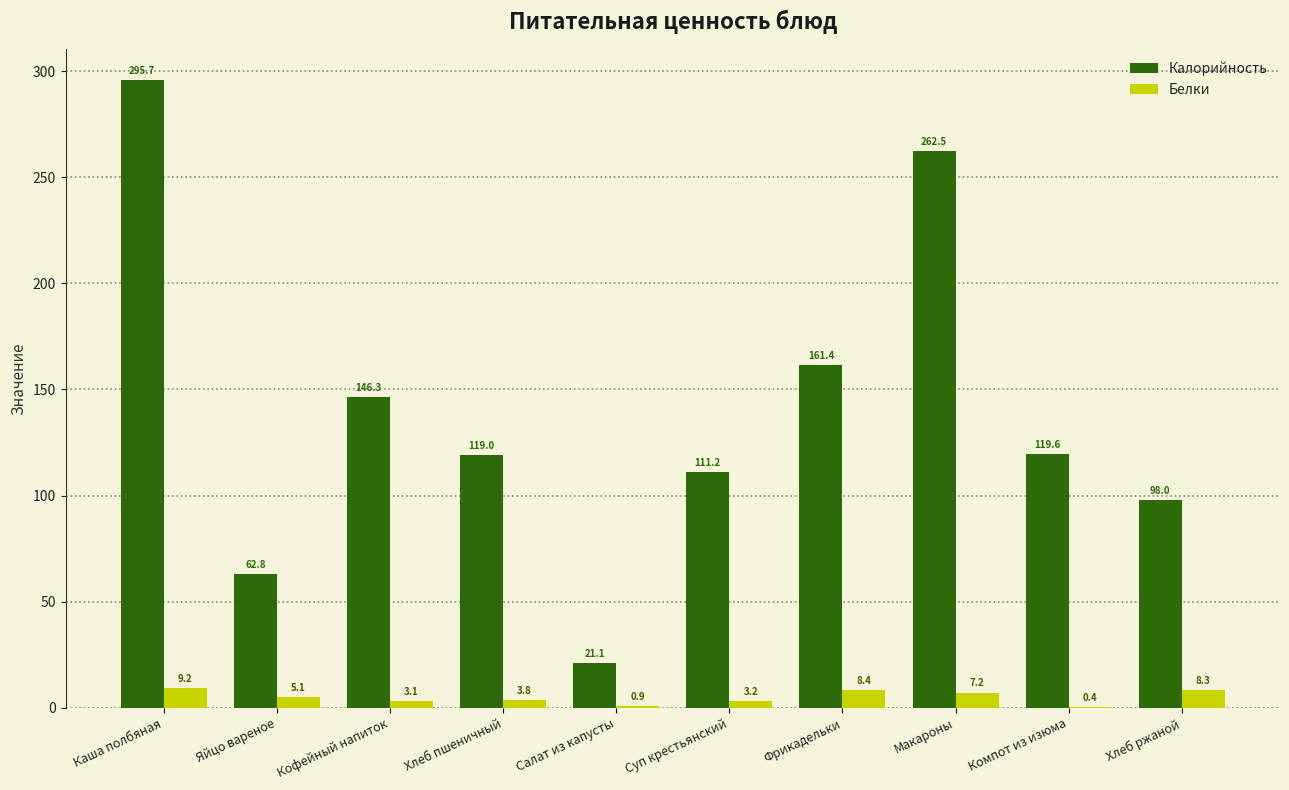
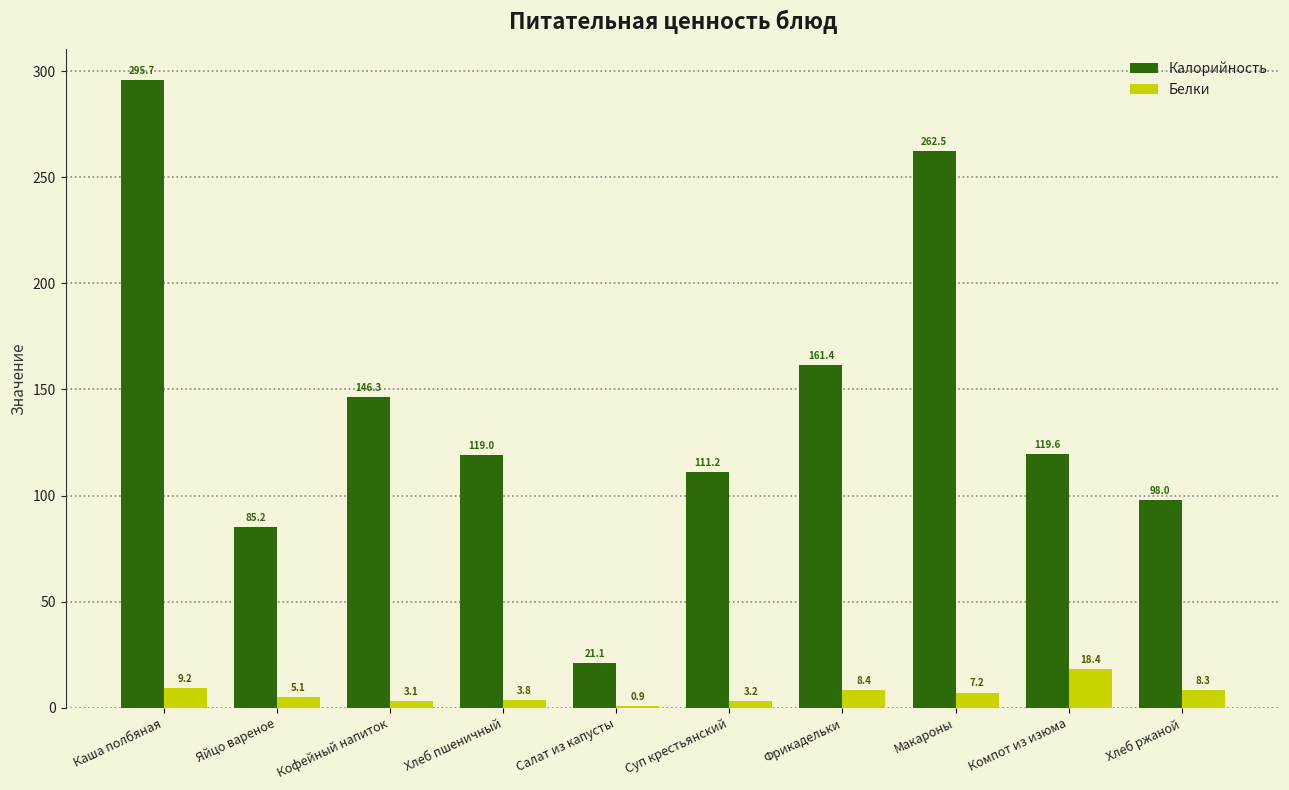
  {
    "Калорийность": {
      "Каша полбяная": 295.7,
-     "Яйцо вареное": 62.8,
+     "Яйцо вареное": 85.2,
      "Кофейный напиток": 146.3,
      "Хлеб пшеничный": 119.0,
      "Салат из капусты": 21.1,
      "Суп крестьянский": 111.2,
      "Фрикадельки": 161.4,
      "Макароны": 262.5,
      "Компот из изюма": 119.6,
      "Хлеб ржаной": 98.0
    },
    "Белки": {
      "Каша полбяная": 9.2,
      "Яйцо вареное": 5.1,
      "Кофейный напиток": 3.1,
      "Хлеб пшеничный": 3.8,
      "Салат из капусты": 0.9,
      "Суп крестьянский": 3.2,
      "Фрикадельки": 8.4,
      "Макароны": 7.2,
-     "Компот из изюма": 0.4,
+     "Компот из изюма": 18.4,
      "Хлеб ржаной": 8.3
    }
  }
